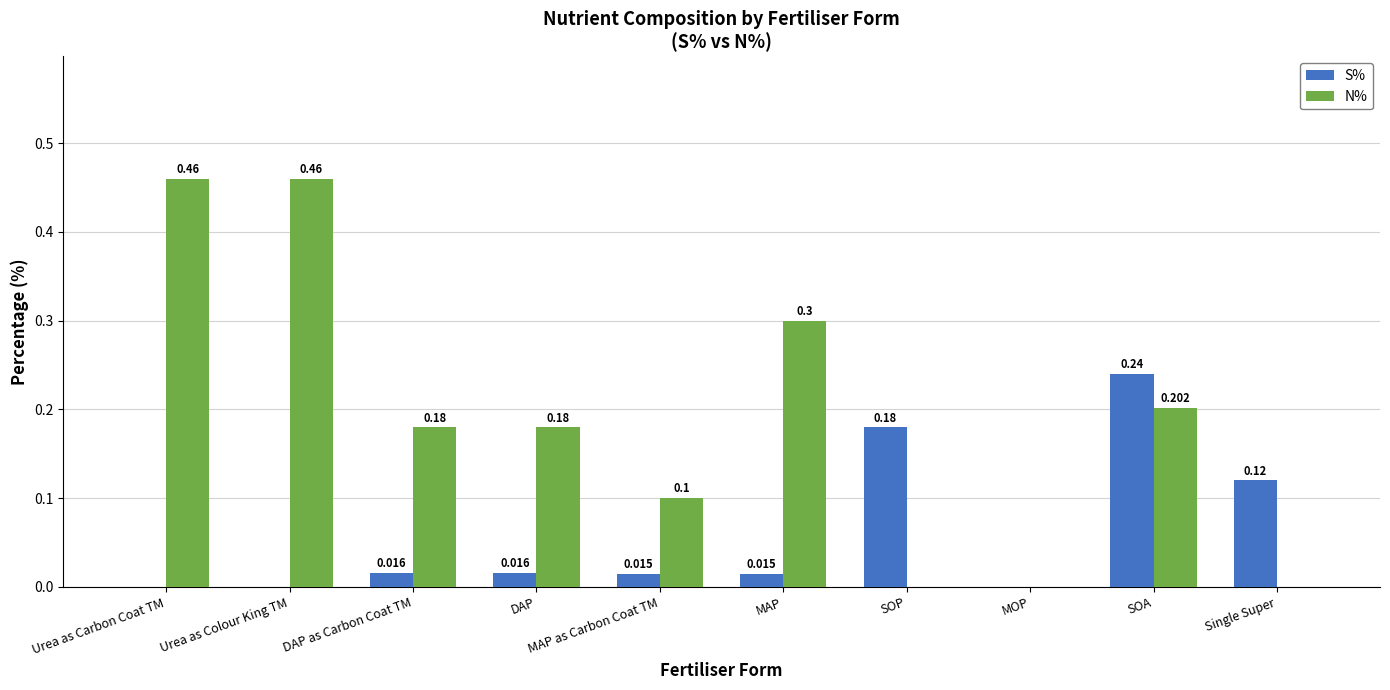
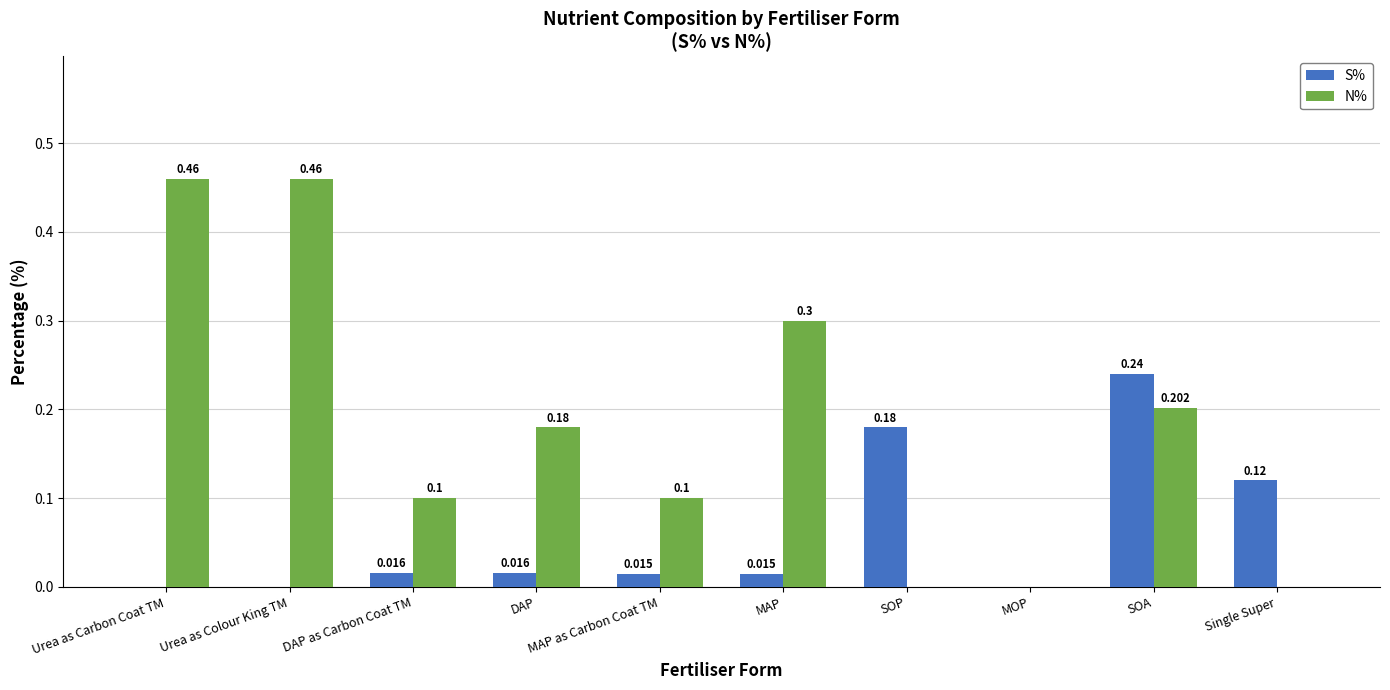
  {
    "S%": {
      "DAP as Carbon Coat TM": 0.016,
      "DAP": 0.016,
      "MAP as Carbon Coat TM": 0.015,
      "MAP": 0.015,
      "SOP": 0.18,
      "SOA": 0.24,
      "Single Super": 0.12
    },
    "N%": {
      "Urea as Carbon Coat TM": 0.46,
      "Urea as Colour King TM": 0.46,
-     "DAP as Carbon Coat TM": 0.18,
+     "DAP as Carbon Coat TM": 0.1,
      "DAP": 0.18,
      "MAP as Carbon Coat TM": 0.1,
      "MAP": 0.3,
      "SOA": 0.202
    }
  }
